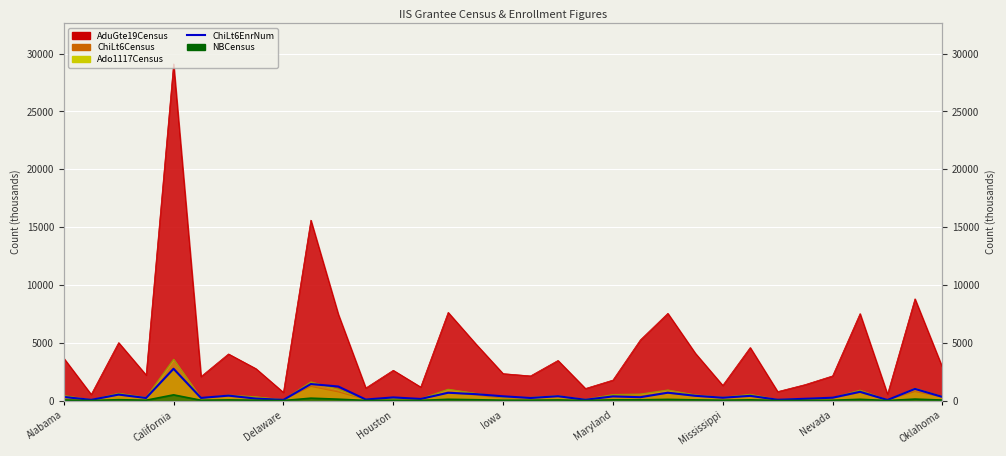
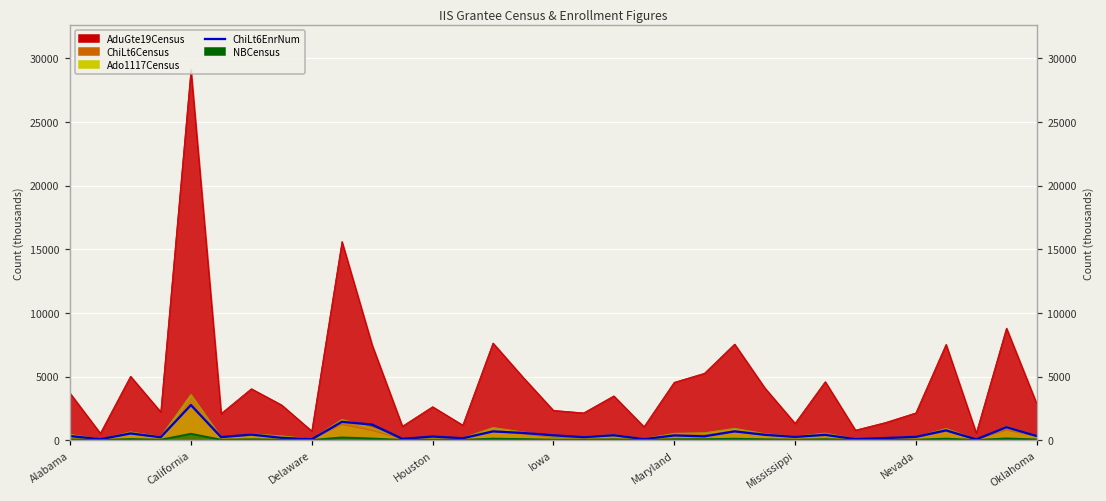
  {
    "AduGte19Census": {
      "Alabama": 3700,
      "Delaware": 700,
      "Houston": 2600,
      "Iowa": 2300,
-     "Maryland": 1800,
+     "Maryland": 4500,
      "Mississippi": 1300,
      "Nevada": 2100,
      "Oklahoma": 2900
    },
    "Ado1117Census": {
      "California": 3600
    },
    "NBCensus": {
      "Alabama": 100,
      "California": 500,
      "Maryland": 100,
      "Oklahoma": 100
    }
  }
